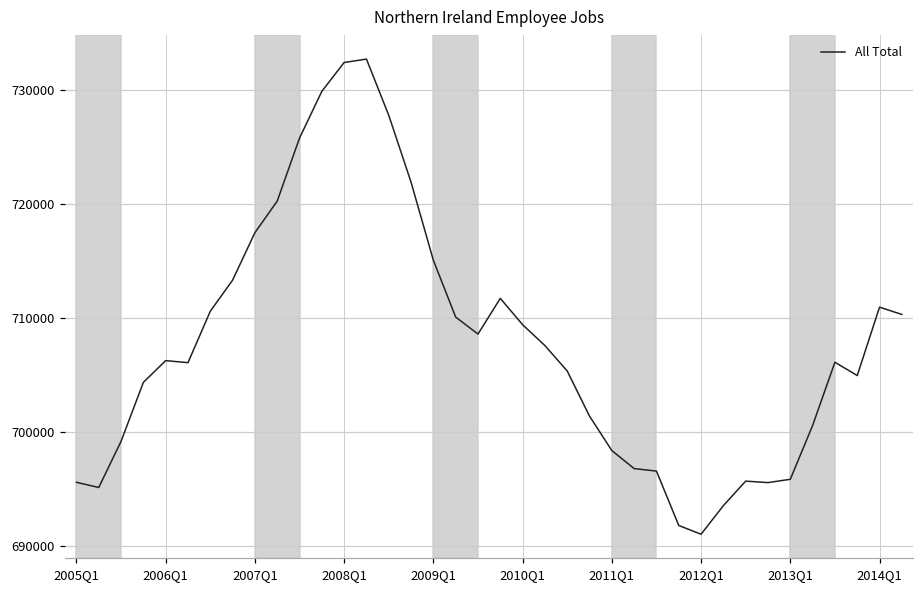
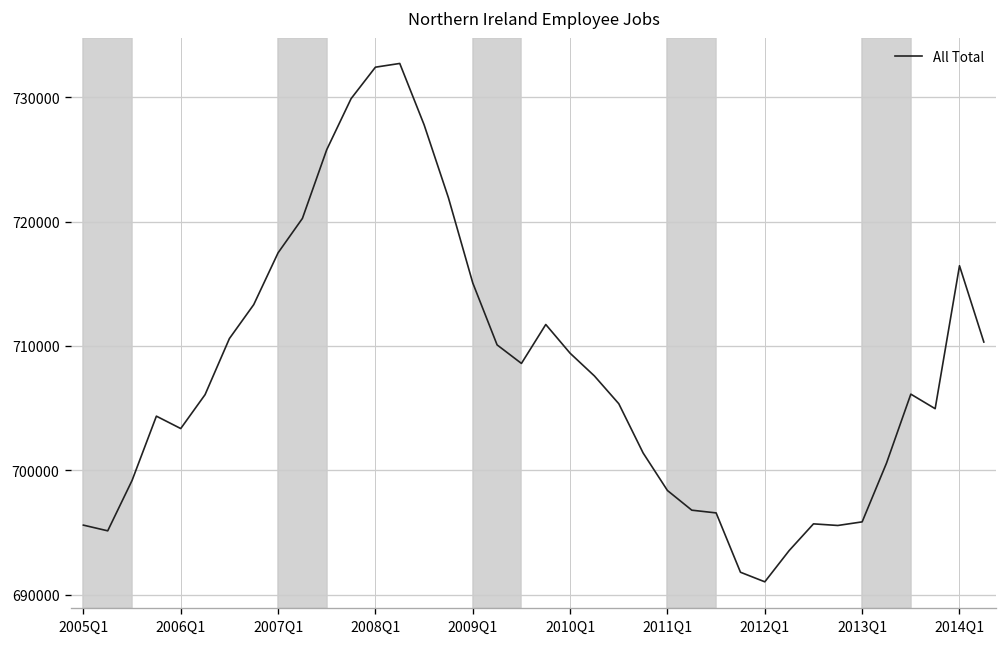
  {
    "2005Q1": 695600,
-   "2006Q1": 706300,
+   "2006Q1": 703400,
    "2007Q1": 717500,
    "2008Q1": 732400,
    "2009Q1": 715100,
    "2010Q1": 709400,
    "2011Q1": 698400,
    "2012Q1": 691000,
    "2013Q1": 695900,
-   "2014Q1": 711000
+   "2014Q1": 716400
  }
